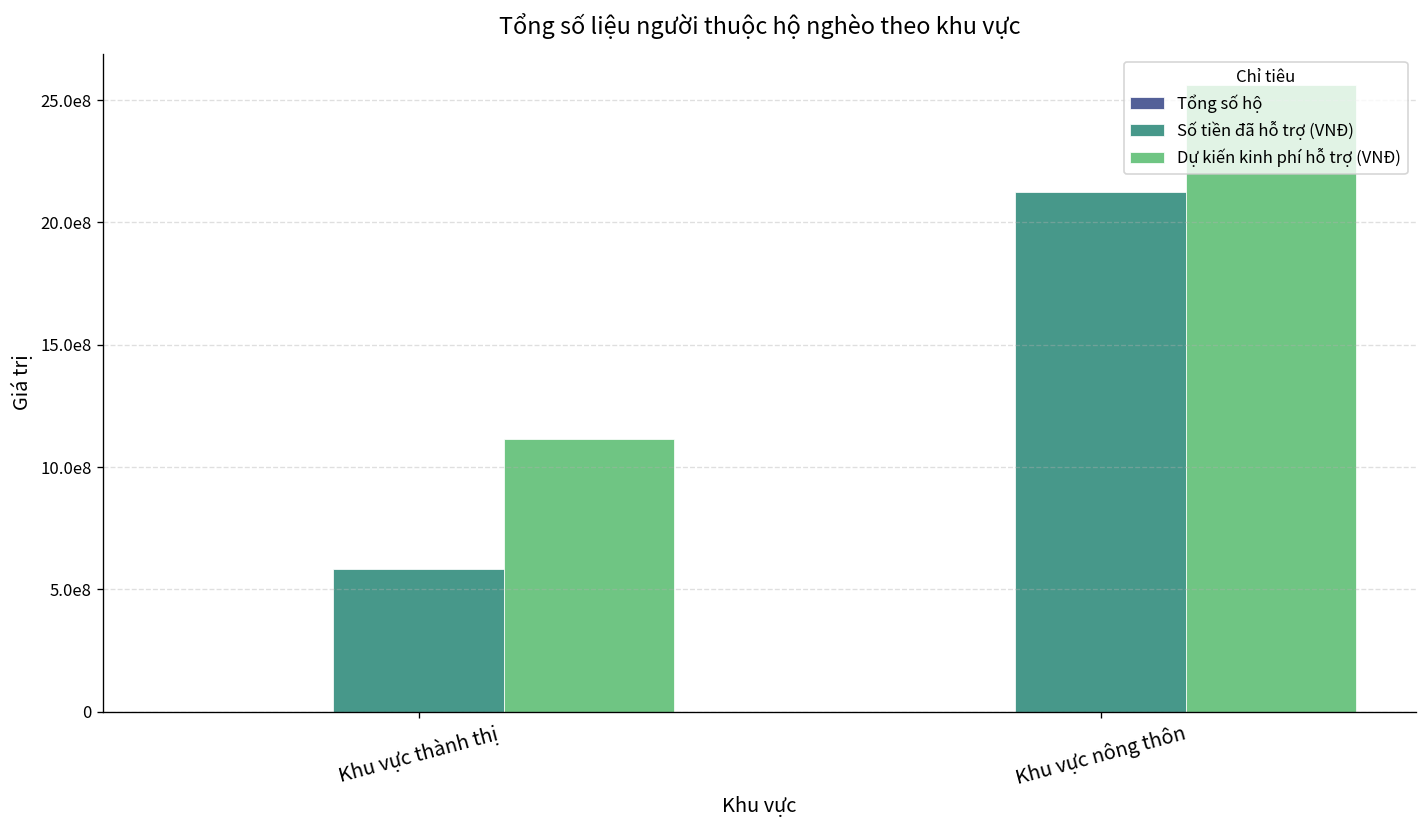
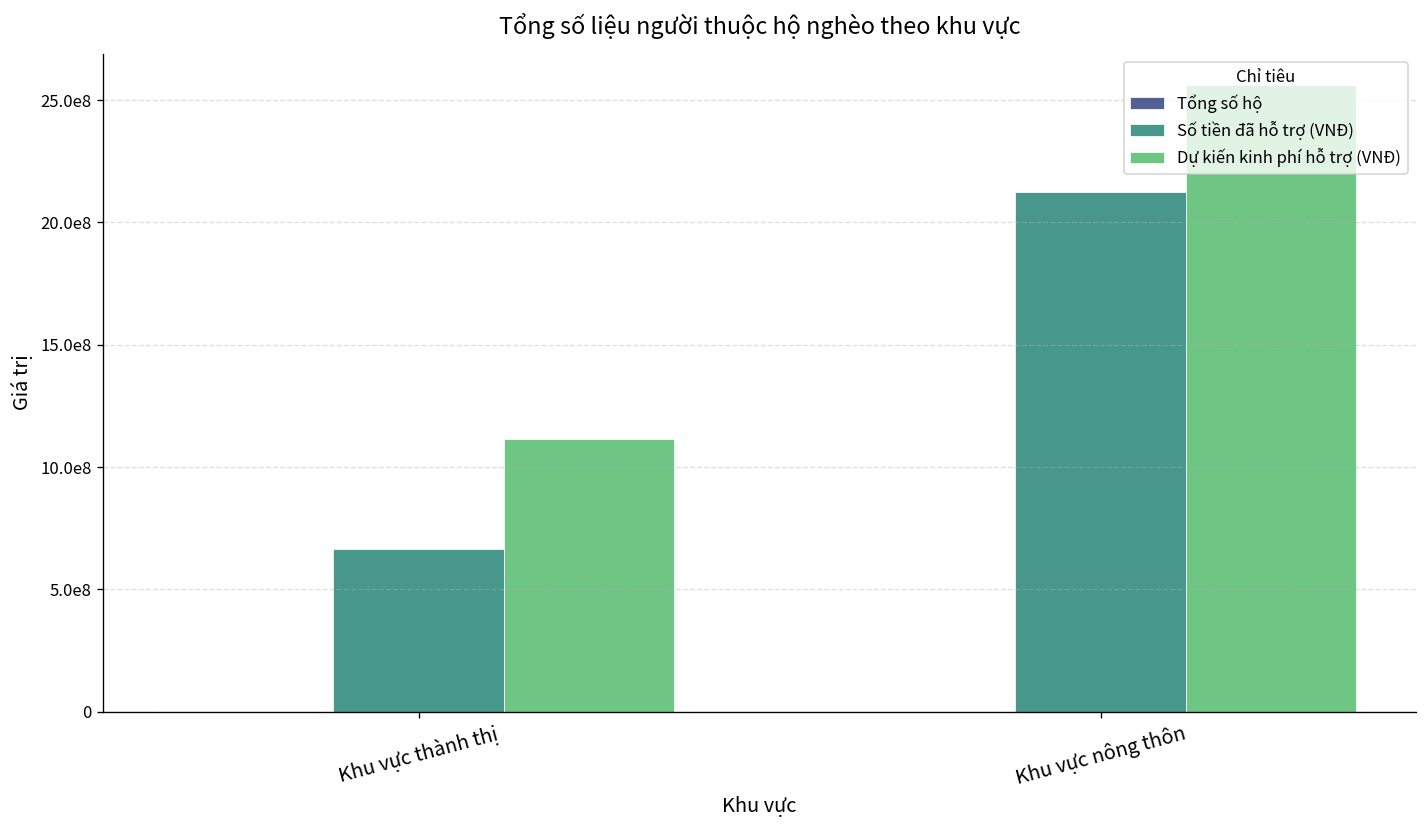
  {
    "Số tiền đã hỗ trợ (VNĐ)": {
-     "Khu vực thành thị": 580000000,
+     "Khu vực thành thị": 670000000,
      "Khu vực nông thôn": 2130000000
    },
    "Dự kiến kinh phí hỗ trợ (VNĐ)": {
      "Khu vực thành thị": 1110000000
    }
  }
